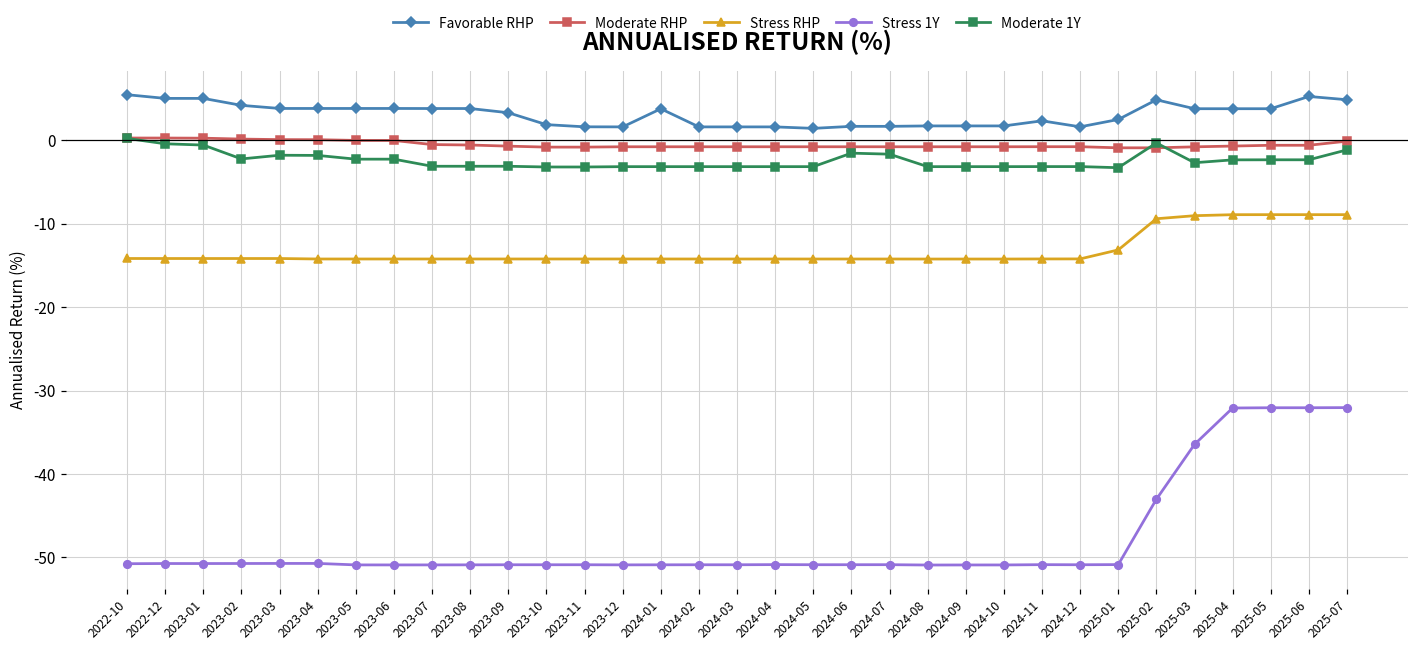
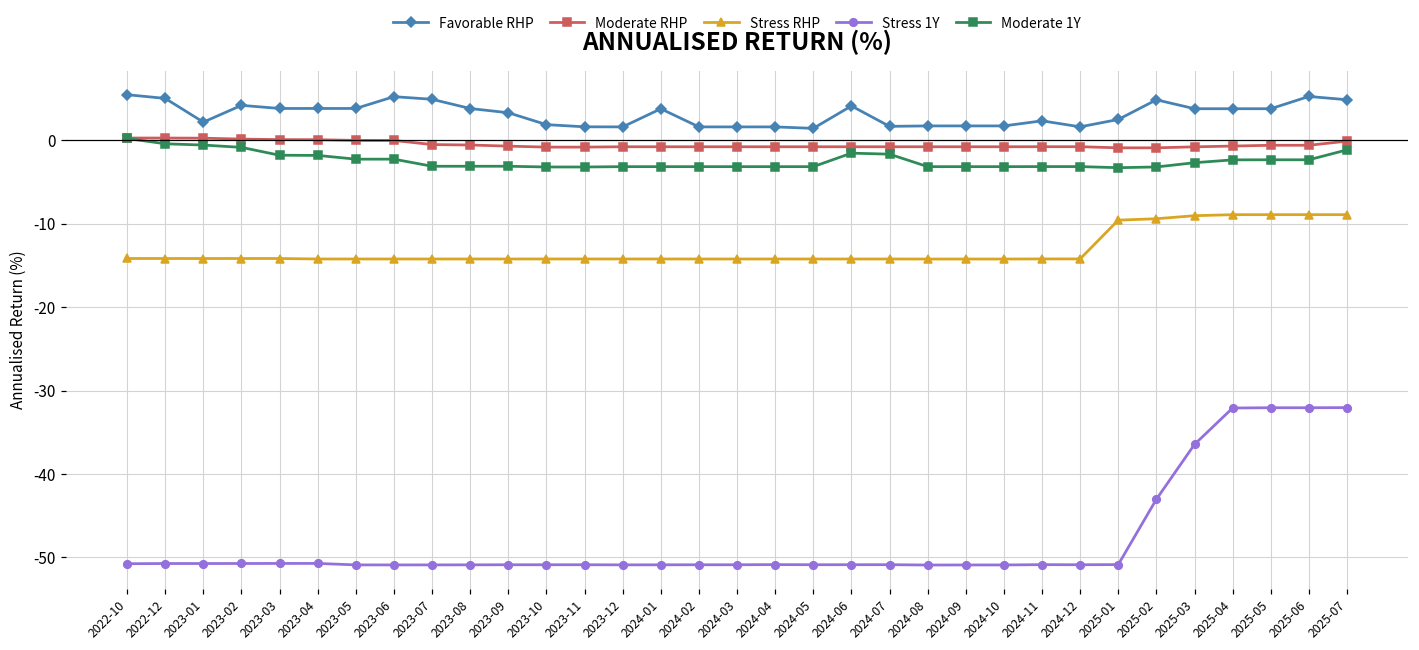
  {
    "Favorable RHP": {
      "2022-10": 5,
      "2022-12": 5,
-     "2023-01": 5,
+     "2023-01": 2,
      "2023-02": 4,
      "2023-03": 4,
      "2023-04": 4,
      "2023-05": 4,
-     "2023-06": 4,
-     "2023-07": 4,
+     "2023-06": 5,
+     "2023-07": 5,
      "2023-08": 4,
      "2023-09": 3,
      "2023-10": 2,
      "2023-11": 2,
      "2023-12": 2,
      "2024-01": 4,
      "2024-02": 2,
      "2024-03": 2,
      "2024-04": 2,
      "2024-05": 1,
-     "2024-06": 2,
+     "2024-06": 4,
      "2024-07": 2,
      "2024-08": 2,
      "2024-09": 2,
      "2024-10": 2,
      "2024-11": 2,
      "2024-12": 2,
      "2025-01": 2,
      "2025-02": 5,
      "2025-03": 4,
      "2025-04": 4,
      "2025-05": 4,
      "2025-06": 5,
      "2025-07": 5
    },
    "Moderate RHP": {
      "2022-12": 0,
      "2023-01": 0,
      "2023-02": 0,
      "2023-03": 0,
      "2023-04": 0,
      "2023-05": 0,
      "2023-06": 0,
      "2023-07": -1,
      "2023-08": -1,
      "2023-09": -1,
      "2023-10": -1,
      "2023-11": -1,
      "2023-12": -1,
      "2024-01": -1,
      "2024-02": -1,
      "2024-03": -1,
      "2024-04": -1,
      "2024-05": -1,
      "2024-06": -1,
      "2024-07": -1,
      "2024-08": -1,
      "2024-09": -1,
      "2024-10": -1,
      "2024-11": -1,
      "2024-12": -1,
      "2025-01": -1,
      "2025-02": -1,
      "2025-03": -1,
      "2025-04": -1,
      "2025-05": -1,
      "2025-06": -1,
      "2025-07": 0
    },
    "Stress RHP": {
      "2022-10": -14,
      "2022-12": -14,
      "2023-01": -14,
      "2023-02": -14,
      "2023-03": -14,
      "2023-04": -14,
      "2023-05": -14,
      "2023-06": -14,
      "2023-07": -14,
      "2023-08": -14,
      "2023-09": -14,
      "2023-10": -14,
      "2023-11": -14,
      "2023-12": -14,
      "2024-01": -14,
      "2024-02": -14,
      "2024-03": -14,
      "2024-04": -14,
      "2024-05": -14,
      "2024-06": -14,
      "2024-07": -14,
      "2024-08": -14,
      "2024-09": -14,
      "2024-10": -14,
      "2024-11": -14,
      "2024-12": -14,
-     "2025-01": -13,
+     "2025-01": -10,
      "2025-02": -9,
      "2025-03": -9,
      "2025-04": -9,
      "2025-05": -9,
      "2025-06": -9,
      "2025-07": -9
    },
    "Stress 1Y": {
      "2022-10": -51,
      "2022-12": -51,
      "2023-01": -51,
      "2023-02": -51,
      "2023-03": -51,
      "2023-04": -51,
      "2023-05": -51,
      "2023-06": -51,
      "2023-07": -51,
      "2023-08": -51,
      "2023-09": -51,
      "2023-10": -51,
      "2023-11": -51,
      "2023-12": -51,
      "2024-01": -51,
      "2024-02": -51,
      "2024-03": -51,
      "2024-04": -51,
      "2024-05": -51,
      "2024-06": -51,
      "2024-07": -51,
      "2024-08": -51,
      "2024-09": -51,
      "2024-10": -51,
      "2024-11": -51,
      "2024-12": -51,
      "2025-01": -51,
      "2025-02": -43,
      "2025-03": -36,
      "2025-04": -32,
      "2025-05": -32,
      "2025-06": -32,
      "2025-07": -32
    },
    "Moderate 1Y": {
      "2022-12": 0,
      "2023-01": -1,
-     "2023-02": -2,
+     "2023-02": -1,
      "2023-03": -2,
      "2023-04": -2,
      "2023-05": -2,
      "2023-06": -2,
      "2023-07": -3,
      "2023-08": -3,
      "2023-09": -3,
      "2023-10": -3,
      "2023-11": -3,
      "2023-12": -3,
      "2024-01": -3,
      "2024-02": -3,
      "2024-03": -3,
      "2024-04": -3,
      "2024-05": -3,
      "2024-06": -2,
      "2024-07": -2,
      "2024-08": -3,
      "2024-09": -3,
      "2024-10": -3,
      "2024-11": -3,
      "2024-12": -3,
      "2025-01": -3,
-     "2025-02": 0,
+     "2025-02": -3,
      "2025-03": -3,
      "2025-04": -2,
      "2025-05": -2,
      "2025-06": -2,
      "2025-07": -1
    }
  }
